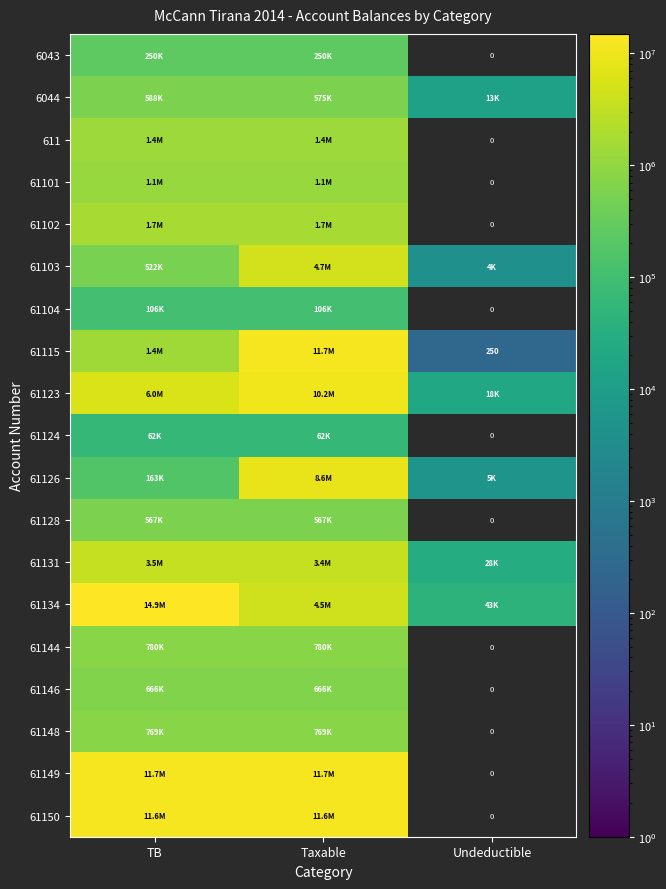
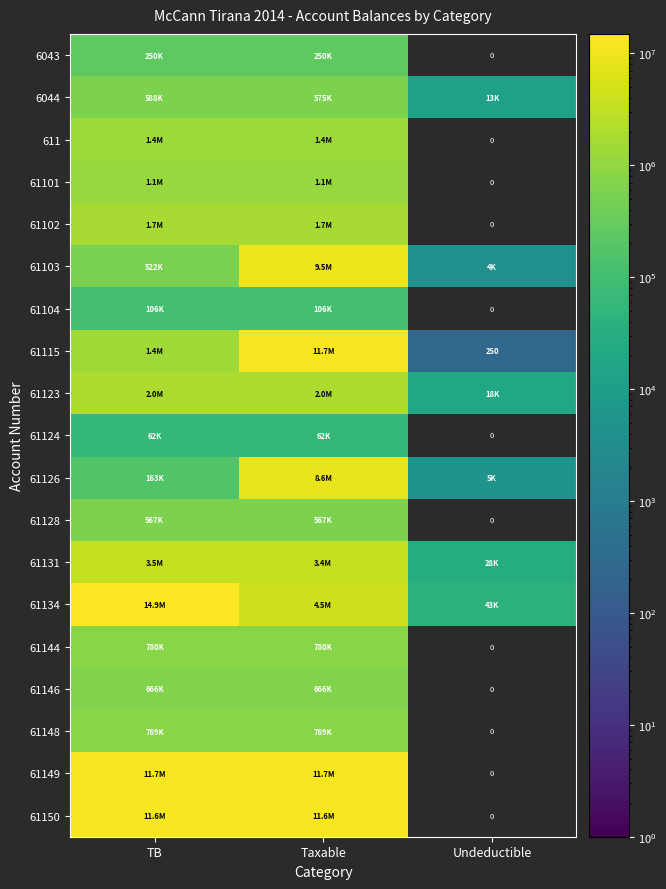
  {
    "6043": {
      "TB": "250K",
      "Taxable": "250K"
    },
    "6044": {
      "TB": "588K",
      "Taxable": "575K",
      "Undeductible": "13K"
    },
    "611": {
      "TB": "1.4M",
      "Taxable": "1.4M"
    },
    "61101": {
      "TB": "1.1M",
      "Taxable": "1.1M"
    },
    "61102": {
      "TB": "1.7M",
      "Taxable": "1.7M"
    },
    "61103": {
      "TB": "522K",
-     "Taxable": "4.7M",
+     "Taxable": "9.5M",
      "Undeductible": "4K"
    },
    "61104": {
      "TB": "106K",
      "Taxable": "106K"
    },
    "61115": {
      "TB": "1.4M",
      "Taxable": "11.7M",
      "Undeductible": "250"
    },
    "61123": {
-     "TB": "6.0M",
-     "Taxable": "10.2M",
+     "TB": "2.0M",
+     "Taxable": "2.0M",
      "Undeductible": "18K"
    },
    "61124": {
      "TB": "62K",
      "Taxable": "62K"
    },
    "61126": {
      "TB": "163K",
      "Taxable": "8.6M",
      "Undeductible": "5K"
    },
    "61128": {
      "TB": "567K",
      "Taxable": "567K"
    },
    "61131": {
      "TB": "3.5M",
      "Taxable": "3.4M",
      "Undeductible": "28K"
    },
    "61134": {
      "TB": "14.9M",
      "Taxable": "4.5M",
      "Undeductible": "43K"
    },
    "61144": {
      "TB": "780K",
      "Taxable": "780K"
    },
    "61146": {
      "TB": "666K",
      "Taxable": "666K"
    },
    "61148": {
      "TB": "769K",
      "Taxable": "769K"
    },
    "61149": {
      "TB": "11.7M",
      "Taxable": "11.7M"
    },
    "61150": {
      "TB": "11.6M",
      "Taxable": "11.6M"
    }
  }
